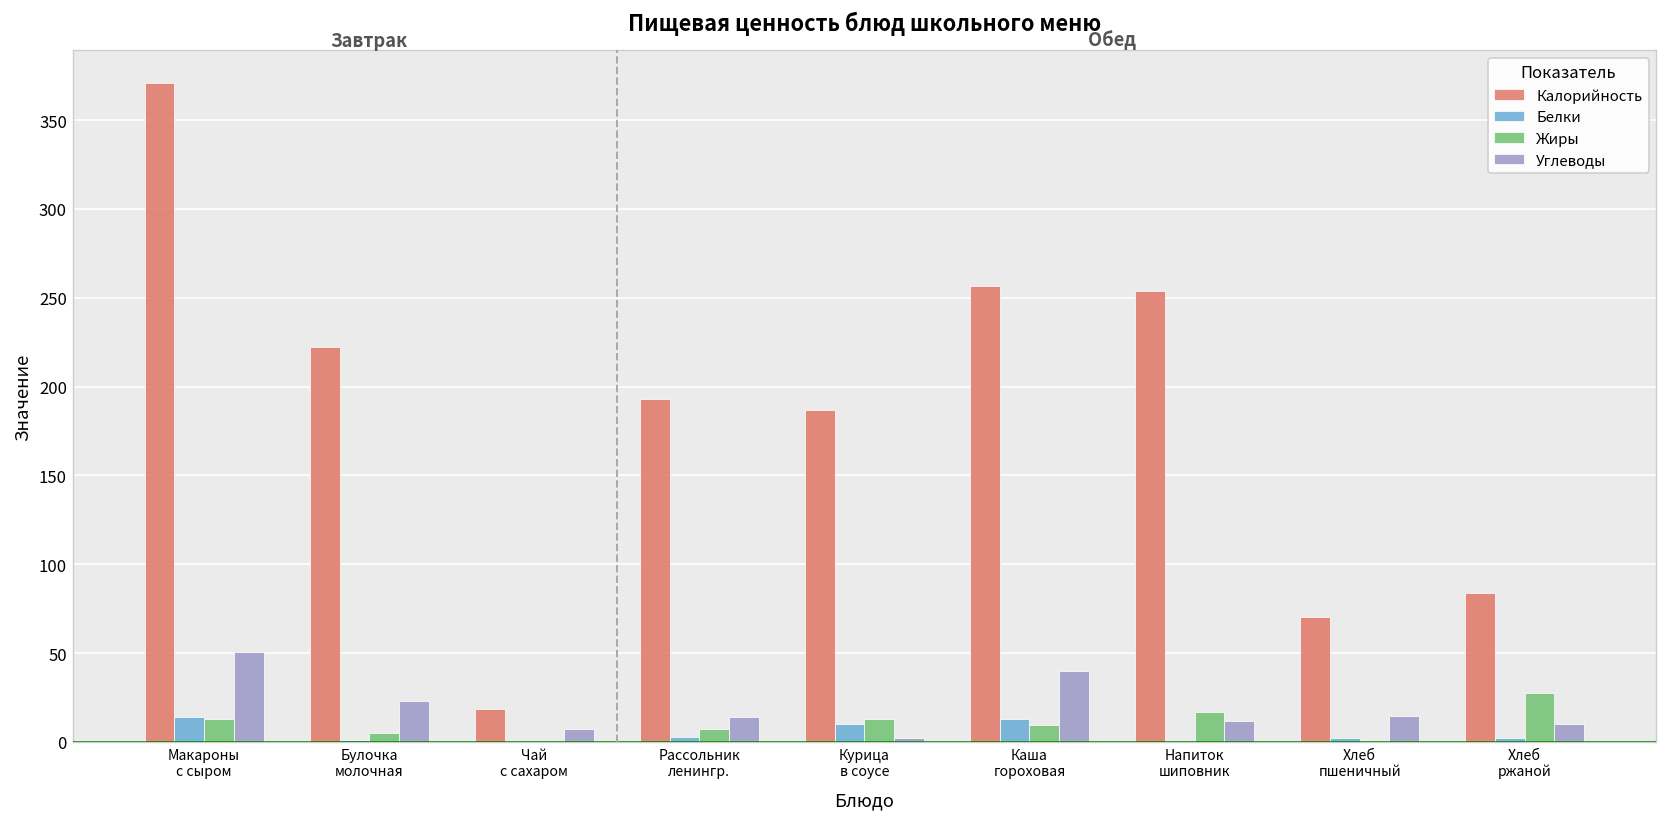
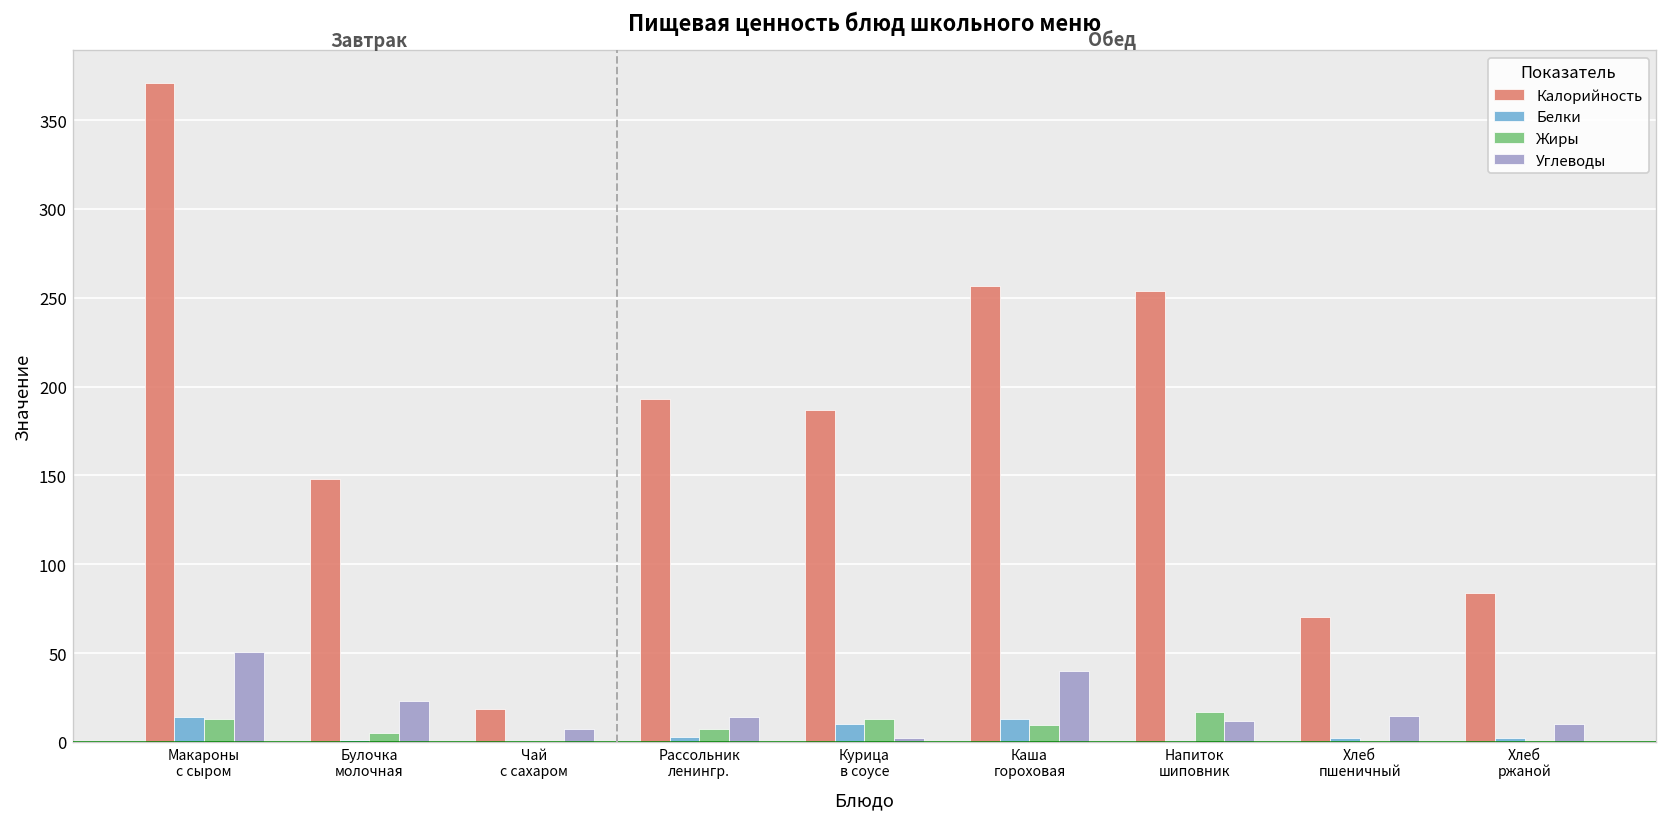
  {
    "Калорийность": {
      "Макароны с сыром": 371,
-     "Булочка молочная": 222,
+     "Булочка молочная": 148,
      "Чай с сахаром": 18,
      "Рассольник ленингр.": 193,
      "Курица в соусе": 187,
      "Каша гороховая": 256,
      "Напиток шиповник": 254,
      "Хлеб пшеничный": 71,
      "Хлеб ржаной": 84
    },
    "Жиры": {
      "Макароны с сыром": 13,
      "Булочка молочная": 5,
      "Чай с сахаром": 0,
      "Рассольник ленингр.": 7,
      "Курица в соусе": 13,
      "Каша гороховая": 10,
      "Напиток шиповник": 17,
-     "Хлеб ржаной": 28
+     "Хлеб ржаной": 0
    }
  }
